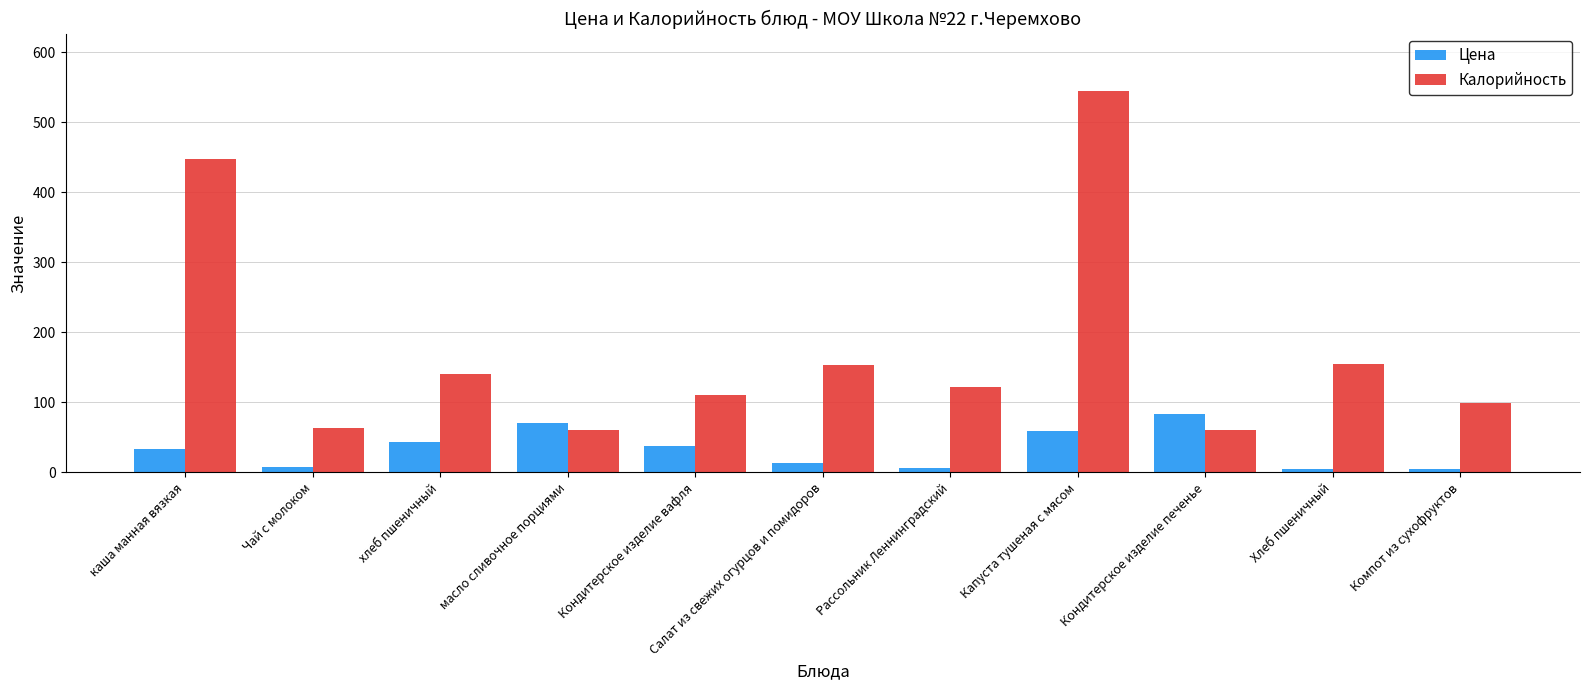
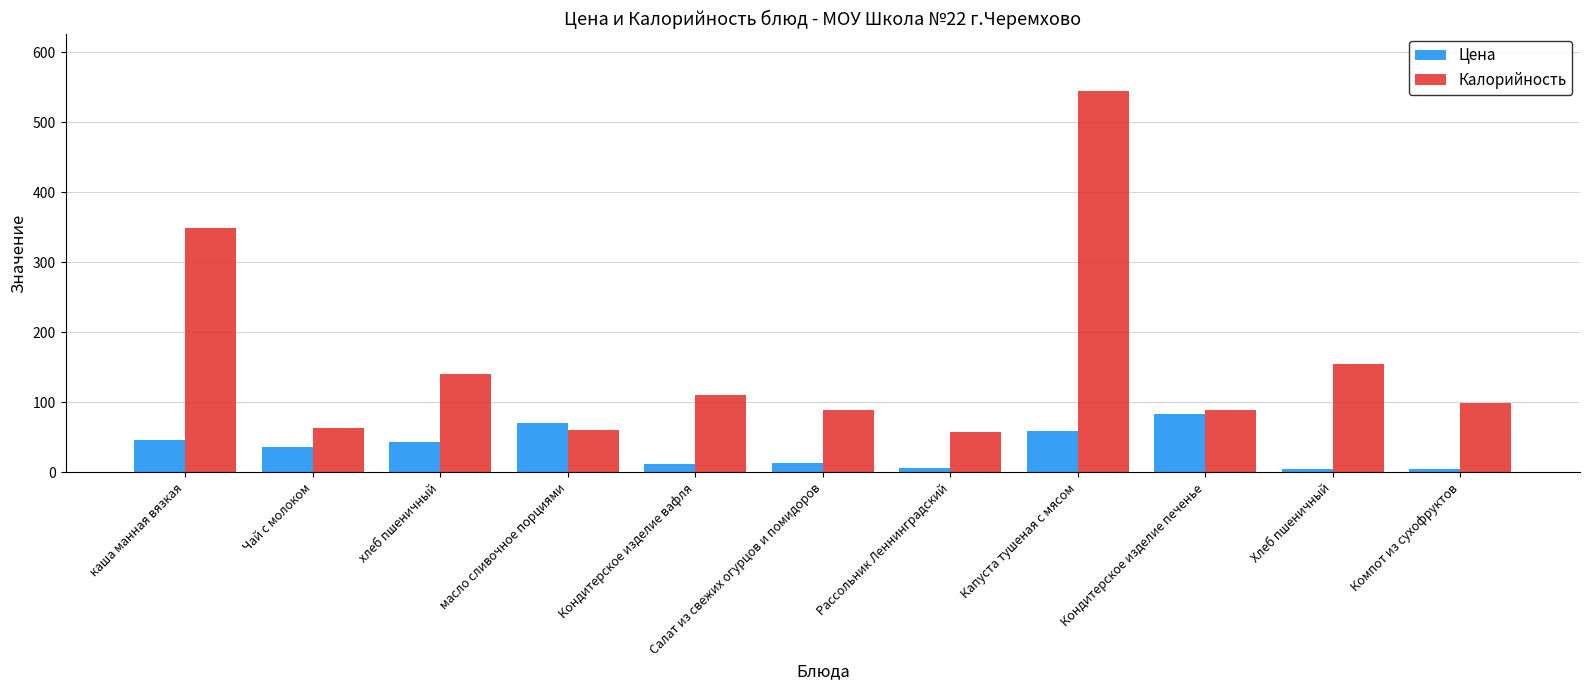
  {
    "Цена": {
-     "каша манная вязкая": 30,
-     "Чай с молоком": 10,
+     "каша манная вязкая": 50,
+     "Чай с молоком": 40,
      "хлеб пшеничный": 40,
      "масло сливочное порциями": 70,
-     "Кондитерское изделие вафля": 40,
+     "Кондитерское изделие вафля": 10,
      "Салат из свежих огурцов и помидоров": 10,
      "Рассольник Леннинградский": 10,
      "Капуста тушеная с мясом": 60,
      "Кондитерское изделие печенье": 80,
      "Хлеб пшеничный": 10,
      "Компот из сухофруктов": 10
    },
    "Калорийность": {
-     "каша манная вязкая": 450,
+     "каша манная вязкая": 350,
      "Чай с молоком": 60,
      "хлеб пшеничный": 140,
      "масло сливочное порциями": 60,
      "Кондитерское изделие вафля": 110,
-     "Салат из свежих огурцов и помидоров": 150,
-     "Рассольник Леннинградский": 120,
+     "Салат из свежих огурцов и помидоров": 90,
+     "Рассольник Леннинградский": 60,
      "Капуста тушеная с мясом": 540,
-     "Кондитерское изделие печенье": 60,
+     "Кондитерское изделие печенье": 90,
      "Хлеб пшеничный": 150,
      "Компот из сухофруктов": 100
    }
  }
